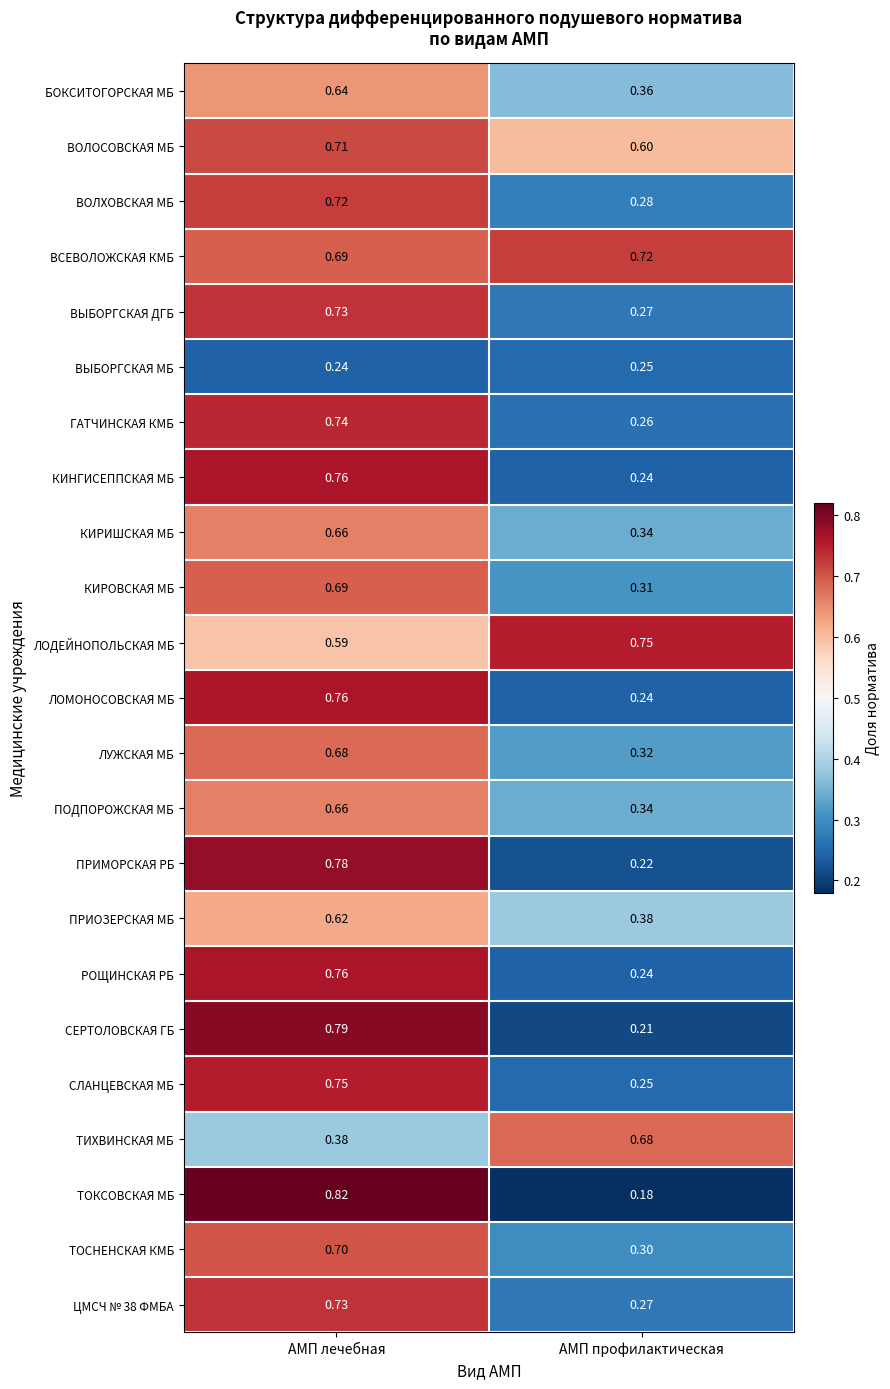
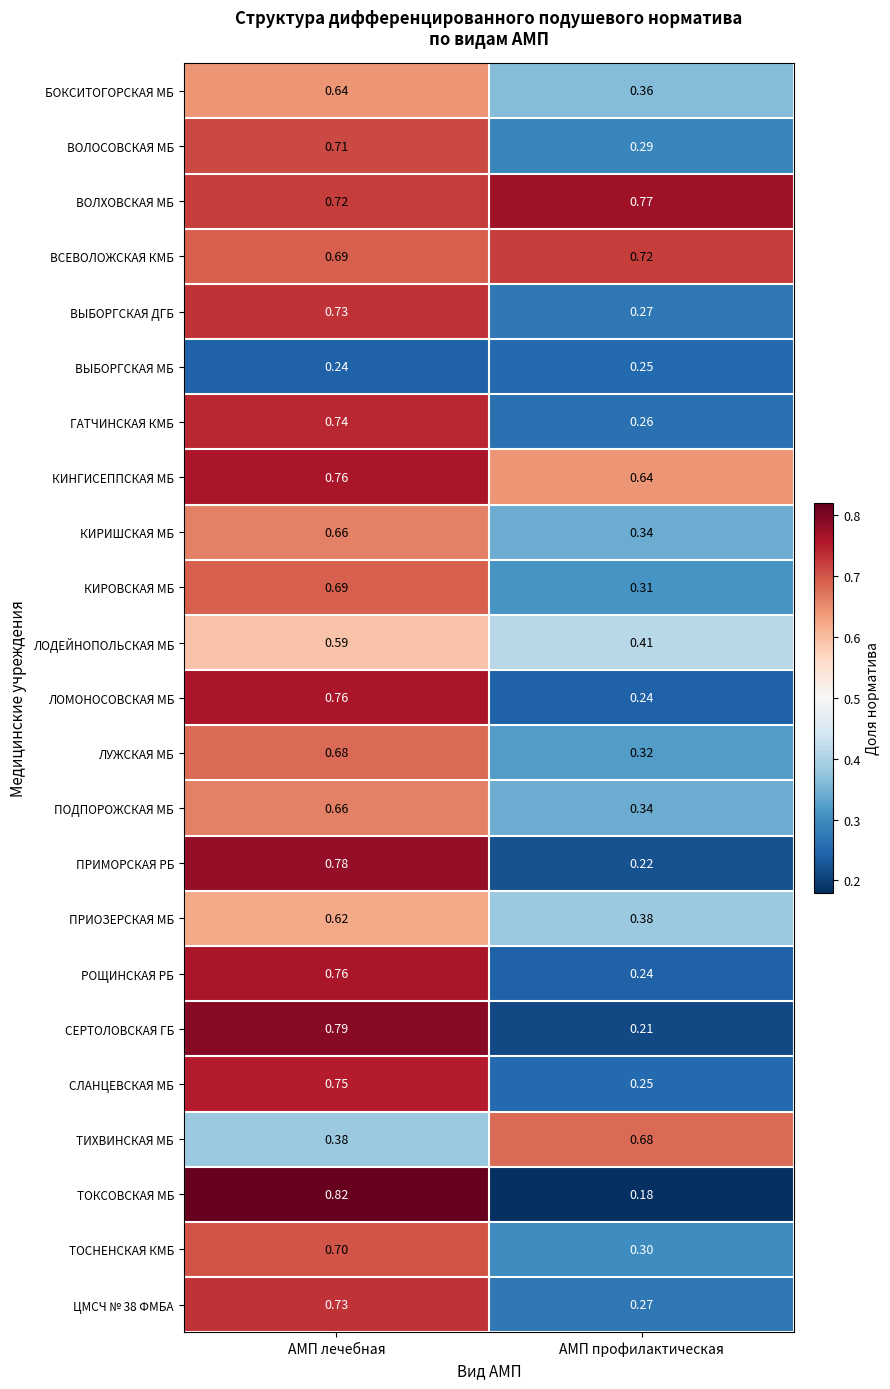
  {
    "БОКСИТОГОРСКАЯ МБ": {
      "АМП лечебная": 0.64,
      "АМП профилактическая": 0.36
    },
    "ВОЛОСОВСКАЯ МБ": {
      "АМП лечебная": 0.71,
-     "АМП профилактическая": 0.60
+     "АМП профилактическая": 0.29
    },
    "ВОЛХОВСКАЯ МБ": {
      "АМП лечебная": 0.72,
-     "АМП профилактическая": 0.28
+     "АМП профилактическая": 0.77
    },
    "ВСЕВОЛОЖСКАЯ КМБ": {
      "АМП лечебная": 0.69,
      "АМП профилактическая": 0.72
    },
    "ВЫБОРГСКАЯ ДГБ": {
      "АМП лечебная": 0.73,
      "АМП профилактическая": 0.27
    },
    "ВЫБОРГСКАЯ МБ": {
      "АМП лечебная": 0.24,
      "АМП профилактическая": 0.25
    },
    "ГАТЧИНСКАЯ КМБ": {
      "АМП лечебная": 0.74,
      "АМП профилактическая": 0.26
    },
    "КИНГИСЕППСКАЯ МБ": {
      "АМП лечебная": 0.76,
-     "АМП профилактическая": 0.24
+     "АМП профилактическая": 0.64
    },
    "КИРИШСКАЯ МБ": {
      "АМП лечебная": 0.66,
      "АМП профилактическая": 0.34
    },
    "КИРОВСКАЯ МБ": {
      "АМП лечебная": 0.69,
      "АМП профилактическая": 0.31
    },
    "ЛОДЕЙНОПОЛЬСКАЯ МБ": {
      "АМП лечебная": 0.59,
-     "АМП профилактическая": 0.75
+     "АМП профилактическая": 0.41
    },
    "ЛОМОНОСОВСКАЯ МБ": {
      "АМП лечебная": 0.76,
      "АМП профилактическая": 0.24
    },
    "ЛУЖСКАЯ МБ": {
      "АМП лечебная": 0.68,
      "АМП профилактическая": 0.32
    },
    "ПОДПОРОЖСКАЯ МБ": {
      "АМП лечебная": 0.66,
      "АМП профилактическая": 0.34
    },
    "ПРИМОРСКАЯ РБ": {
      "АМП лечебная": 0.78,
      "АМП профилактическая": 0.22
    },
    "ПРИОЗЕРСКАЯ МБ": {
      "АМП лечебная": 0.62,
      "АМП профилактическая": 0.38
    },
    "РОЩИНСКАЯ РБ": {
      "АМП лечебная": 0.76,
      "АМП профилактическая": 0.24
    },
    "СЕРТОЛОВСКАЯ ГБ": {
      "АМП лечебная": 0.79,
      "АМП профилактическая": 0.21
    },
    "СЛАНЦЕВСКАЯ МБ": {
      "АМП лечебная": 0.75,
      "АМП профилактическая": 0.25
    },
    "ТИХВИНСКАЯ МБ": {
      "АМП лечебная": 0.38,
      "АМП профилактическая": 0.68
    },
    "ТОКСОВСКАЯ МБ": {
      "АМП лечебная": 0.82,
      "АМП профилактическая": 0.18
    },
    "ТОСНЕНСКАЯ КМБ": {
      "АМП лечебная": 0.70,
      "АМП профилактическая": 0.30
    },
    "ЦМСЧ № 38 ФМБА": {
      "АМП лечебная": 0.73,
      "АМП профилактическая": 0.27
    }
  }
